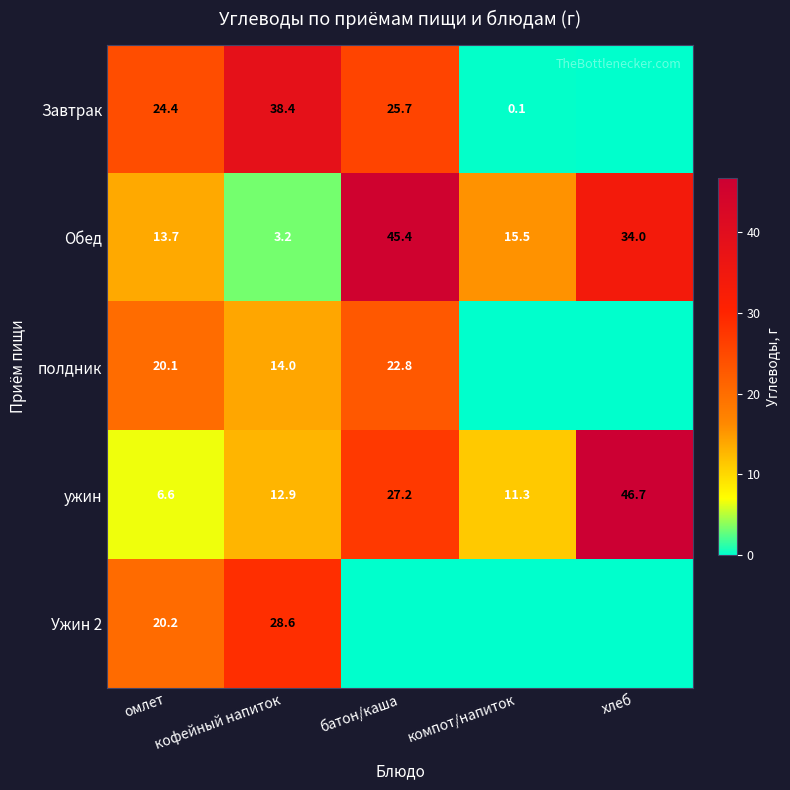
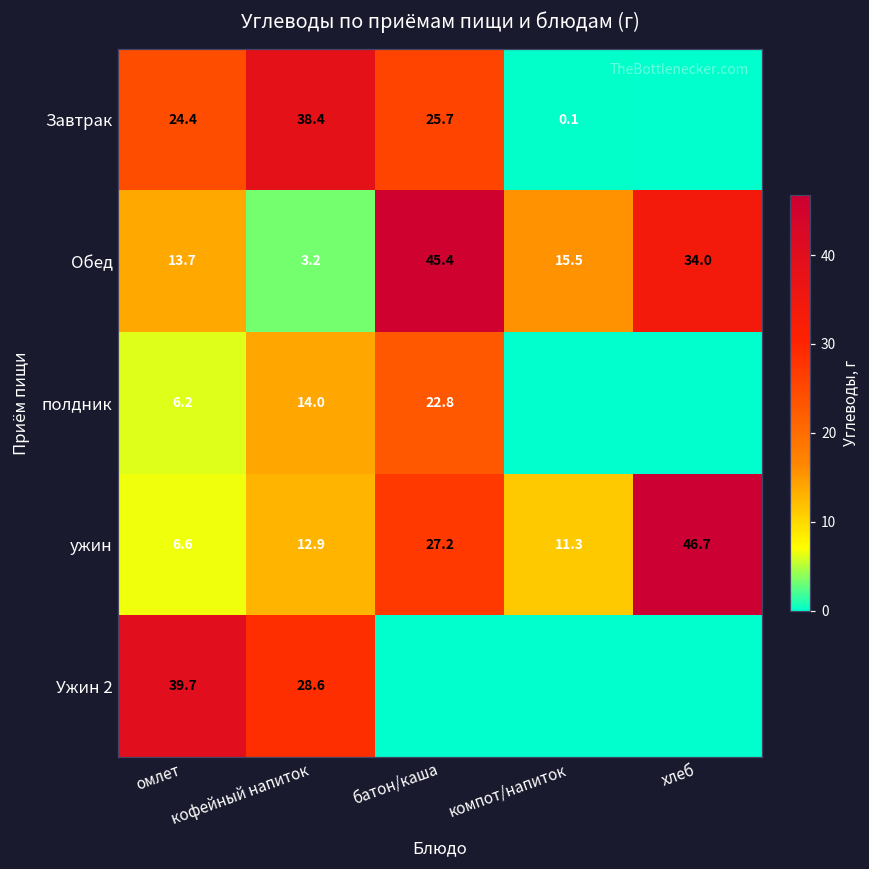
  {
    "Завтрак": {
      "омлет": 24.4,
      "кофейный напиток": 38.4,
      "батон/каша": 25.7,
      "компот/напиток": 0.1
    },
    "Обед": {
      "омлет": 13.7,
      "кофейный напиток": 3.2,
      "батон/каша": 45.4,
      "компот/напиток": 15.5,
      "хлеб": 34.0
    },
    "полдник": {
-     "омлет": 20.1,
+     "омлет": 6.2,
      "кофейный напиток": 14.0,
      "батон/каша": 22.8
    },
    "ужин": {
      "омлет": 6.6,
      "кофейный напиток": 12.9,
      "батон/каша": 27.2,
      "компот/напиток": 11.3,
      "хлеб": 46.7
    },
    "Ужин 2": {
-     "омлет": 20.2,
+     "омлет": 39.7,
      "кофейный напиток": 28.6
    }
  }
